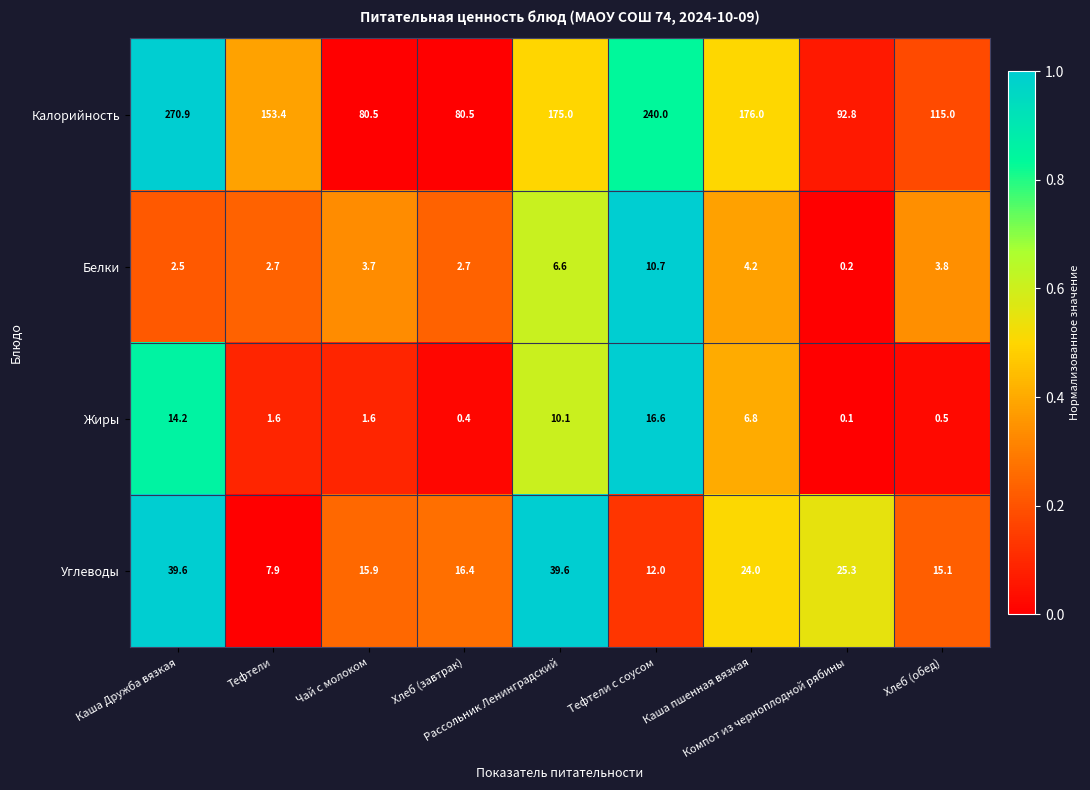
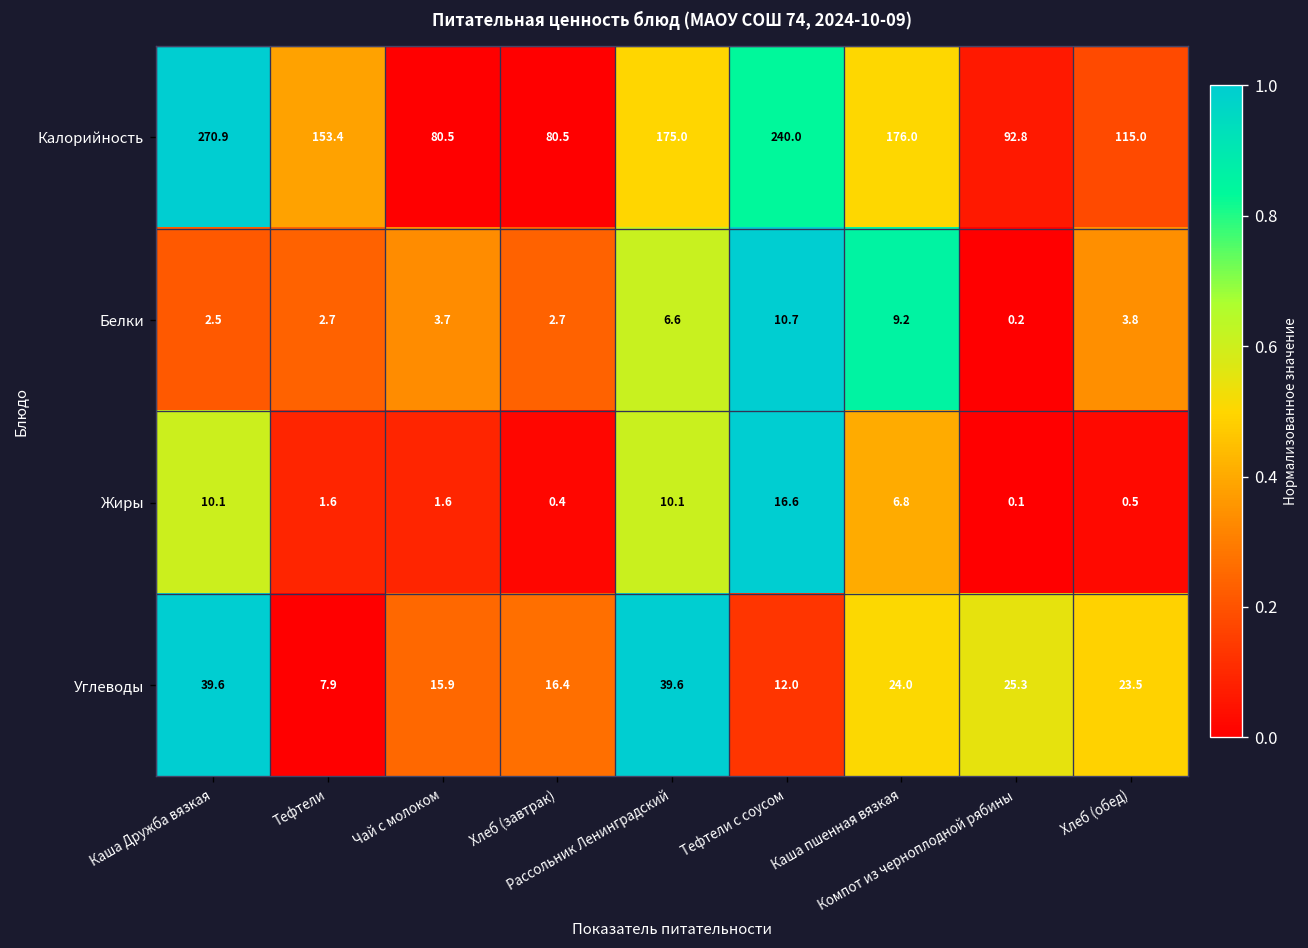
  {
    "Калорийность": {
      "Каша Дружба вязкая": 270.9,
      "Тефтели": 153.4,
      "Чай с молоком": 80.5,
      "Хлеб (завтрак)": 80.5,
      "Рассольник Ленинградский": 175.0,
      "Тефтели с соусом": 240.0,
      "Каша пшенная вязкая": 176.0,
      "Компот из черноплодной рябины": 92.8,
      "Хлеб (обед)": 115.0
    },
    "Белки": {
      "Каша Дружба вязкая": 2.5,
      "Тефтели": 2.7,
      "Чай с молоком": 3.7,
      "Хлеб (завтрак)": 2.7,
      "Рассольник Ленинградский": 6.6,
      "Тефтели с соусом": 10.7,
-     "Каша пшенная вязкая": 4.2,
+     "Каша пшенная вязкая": 9.2,
      "Компот из черноплодной рябины": 0.2,
      "Хлеб (обед)": 3.8
    },
    "Жиры": {
-     "Каша Дружба вязкая": 14.2,
+     "Каша Дружба вязкая": 10.1,
      "Тефтели": 1.6,
      "Чай с молоком": 1.6,
      "Хлеб (завтрак)": 0.4,
      "Рассольник Ленинградский": 10.1,
      "Тефтели с соусом": 16.6,
      "Каша пшенная вязкая": 6.8,
      "Компот из черноплодной рябины": 0.1,
      "Хлеб (обед)": 0.5
    },
    "Углеводы": {
      "Каша Дружба вязкая": 39.6,
      "Тефтели": 7.9,
      "Чай с молоком": 15.9,
      "Хлеб (завтрак)": 16.4,
      "Рассольник Ленинградский": 39.6,
      "Тефтели с соусом": 12.0,
      "Каша пшенная вязкая": 24.0,
      "Компот из черноплодной рябины": 25.3,
-     "Хлеб (обед)": 15.1
+     "Хлеб (обед)": 23.5
    }
  }
